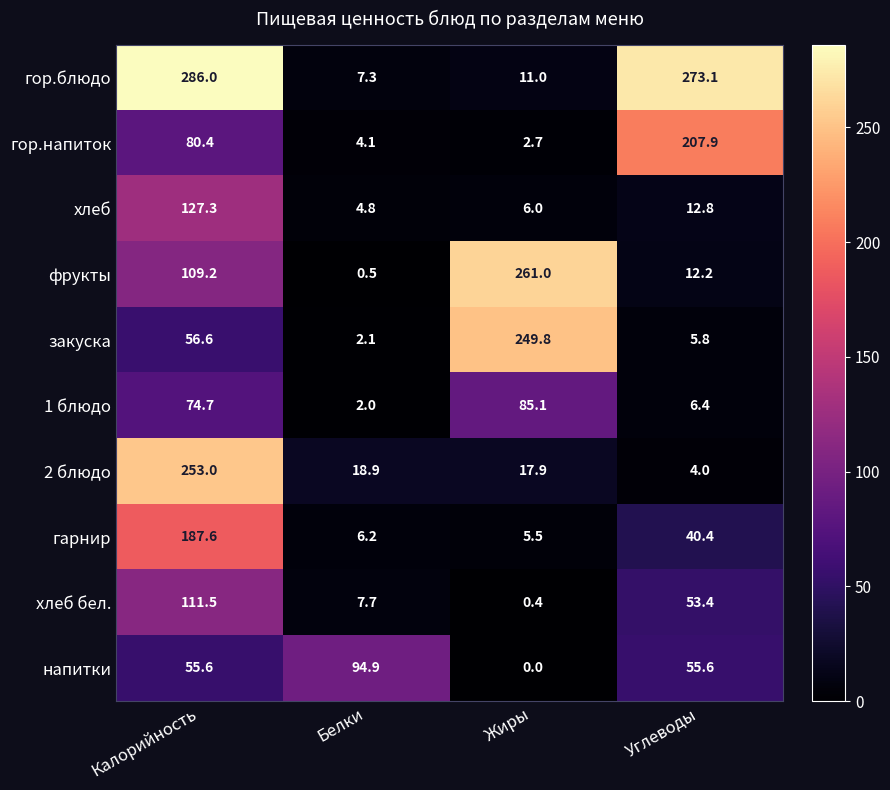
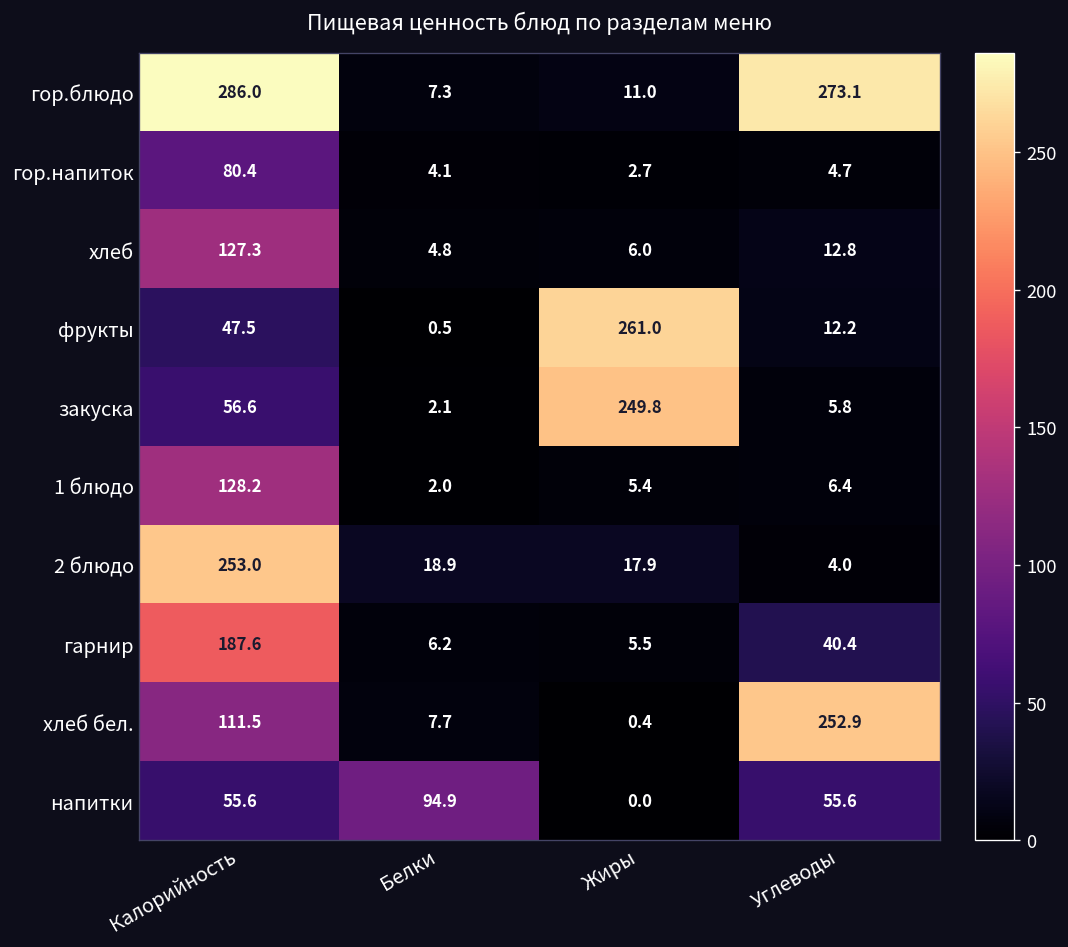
  {
    "гор.блюдо": {
      "Калорийность": 286.0,
      "Белки": 7.3,
      "Жиры": 11.0,
      "Углеводы": 273.1
    },
    "гор.напиток": {
      "Калорийность": 80.4,
      "Белки": 4.1,
      "Жиры": 2.7,
-     "Углеводы": 207.9
+     "Углеводы": 4.7
    },
    "хлеб": {
      "Калорийность": 127.3,
      "Белки": 4.8,
      "Жиры": 6.0,
      "Углеводы": 12.8
    },
    "фрукты": {
-     "Калорийность": 109.2,
+     "Калорийность": 47.5,
      "Белки": 0.5,
      "Жиры": 261.0,
      "Углеводы": 12.2
    },
    "закуска": {
      "Калорийность": 56.6,
      "Белки": 2.1,
      "Жиры": 249.8,
      "Углеводы": 5.8
    },
    "1 блюдо": {
-     "Калорийность": 74.7,
+     "Калорийность": 128.2,
      "Белки": 2.0,
-     "Жиры": 85.1,
+     "Жиры": 5.4,
      "Углеводы": 6.4
    },
    "2 блюдо": {
      "Калорийность": 253.0,
      "Белки": 18.9,
      "Жиры": 17.9,
      "Углеводы": 4.0
    },
    "гарнир": {
      "Калорийность": 187.6,
      "Белки": 6.2,
      "Жиры": 5.5,
      "Углеводы": 40.4
    },
    "хлеб бел.": {
      "Калорийность": 111.5,
      "Белки": 7.7,
      "Жиры": 0.4,
-     "Углеводы": 53.4
+     "Углеводы": 252.9
    },
    "напитки": {
      "Калорийность": 55.6,
      "Белки": 94.9,
      "Жиры": 0.0,
      "Углеводы": 55.6
    }
  }
